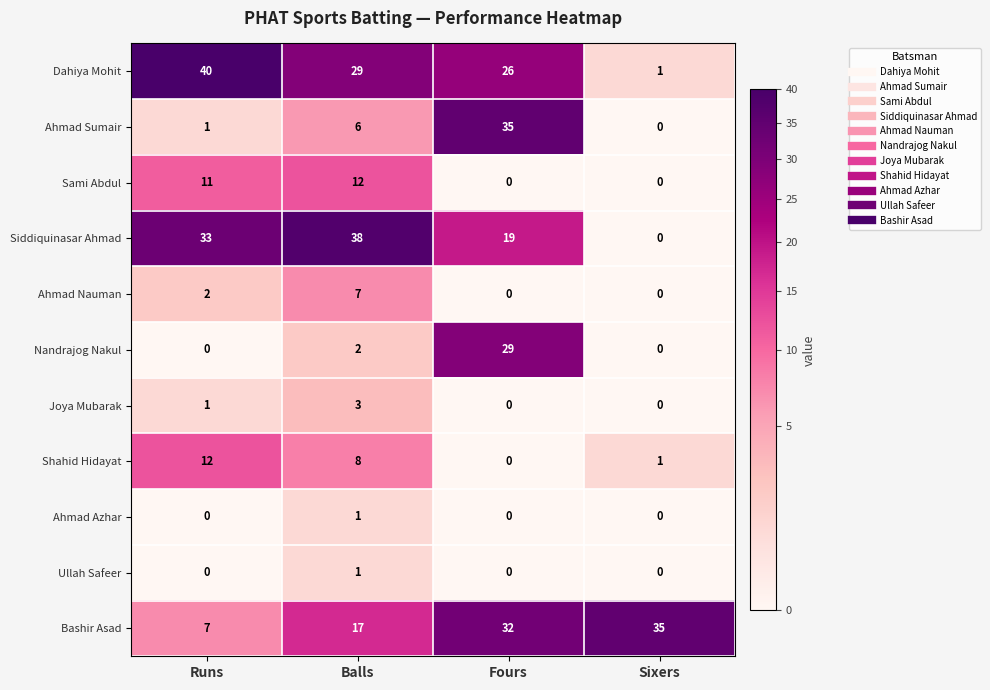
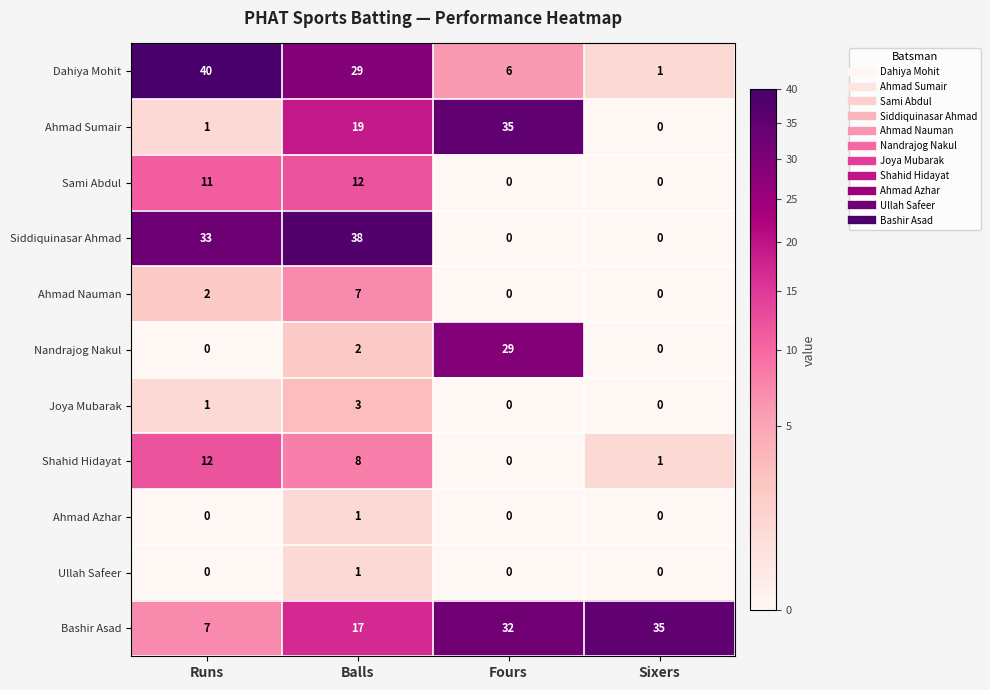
  {
    "Dahiya Mohit": {
      "Runs": 40,
      "Balls": 29,
-     "Fours": 26,
+     "Fours": 6,
      "Sixers": 1
    },
    "Ahmad Sumair": {
      "Runs": 1,
-     "Balls": 6,
+     "Balls": 19,
      "Fours": 35,
      "Sixers": 0
    },
    "Sami Abdul": {
      "Runs": 11,
      "Balls": 12,
      "Fours": 0,
      "Sixers": 0
    },
    "Siddiquinasar Ahmad": {
      "Runs": 33,
      "Balls": 38,
-     "Fours": 19,
+     "Fours": 0,
      "Sixers": 0
    },
    "Ahmad Nauman": {
      "Runs": 2,
      "Balls": 7,
      "Fours": 0,
      "Sixers": 0
    },
    "Nandrajog Nakul": {
      "Runs": 0,
      "Balls": 2,
      "Fours": 29,
      "Sixers": 0
    },
    "Joya Mubarak": {
      "Runs": 1,
      "Balls": 3,
      "Fours": 0,
      "Sixers": 0
    },
    "Shahid Hidayat": {
      "Runs": 12,
      "Balls": 8,
      "Fours": 0,
      "Sixers": 1
    },
    "Ahmad Azhar": {
      "Runs": 0,
      "Balls": 1,
      "Fours": 0,
      "Sixers": 0
    },
    "Ullah Safeer": {
      "Runs": 0,
      "Balls": 1,
      "Fours": 0,
      "Sixers": 0
    },
    "Bashir Asad": {
      "Runs": 7,
      "Balls": 17,
      "Fours": 32,
      "Sixers": 35
    }
  }
